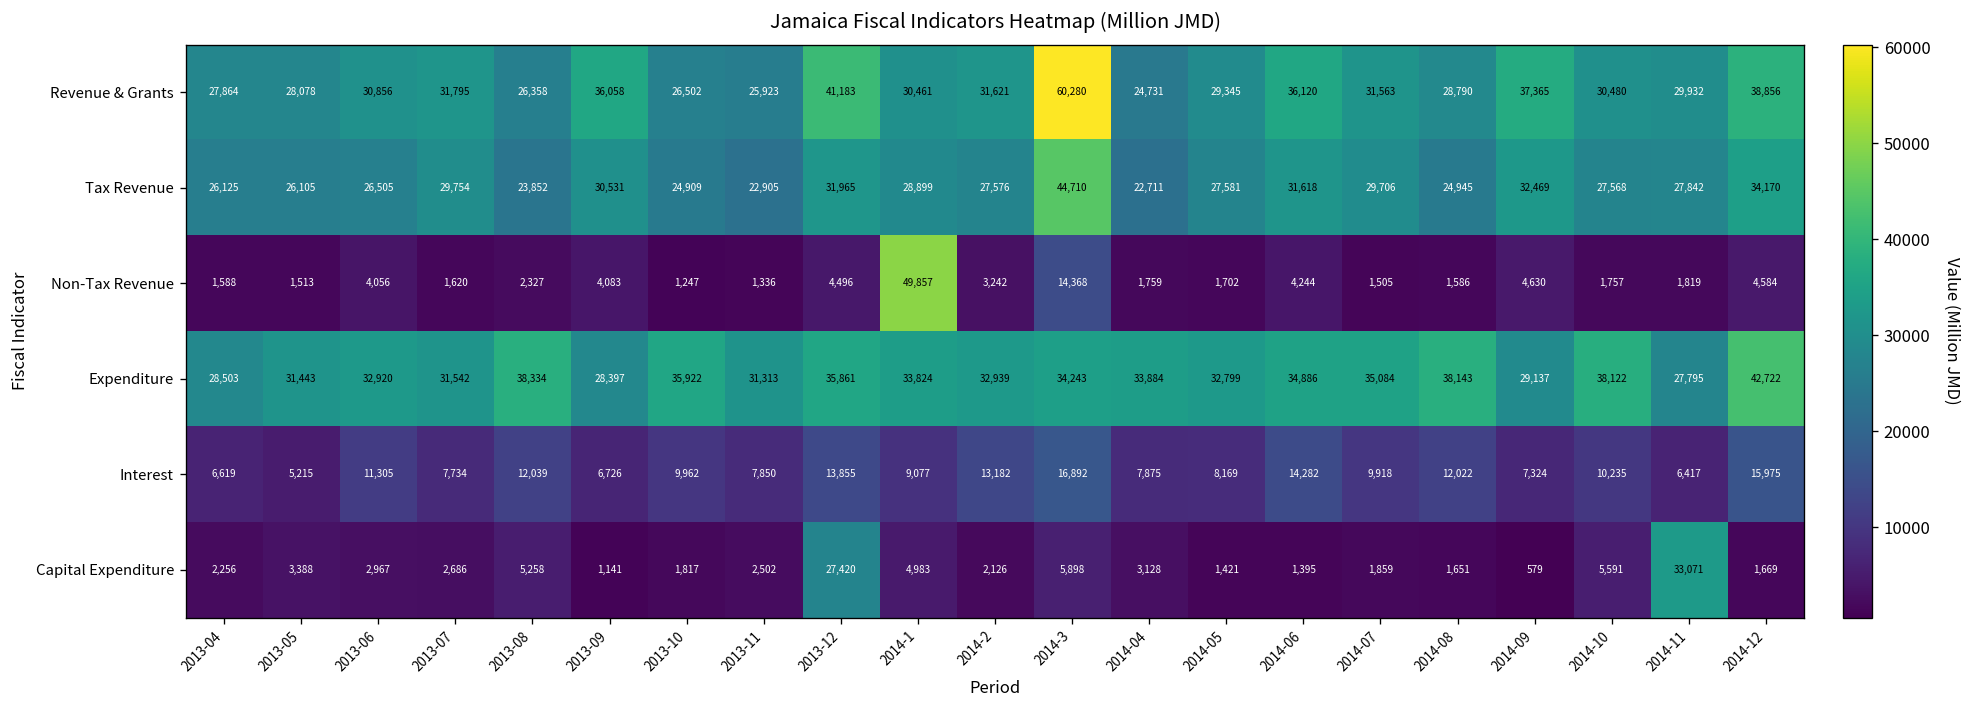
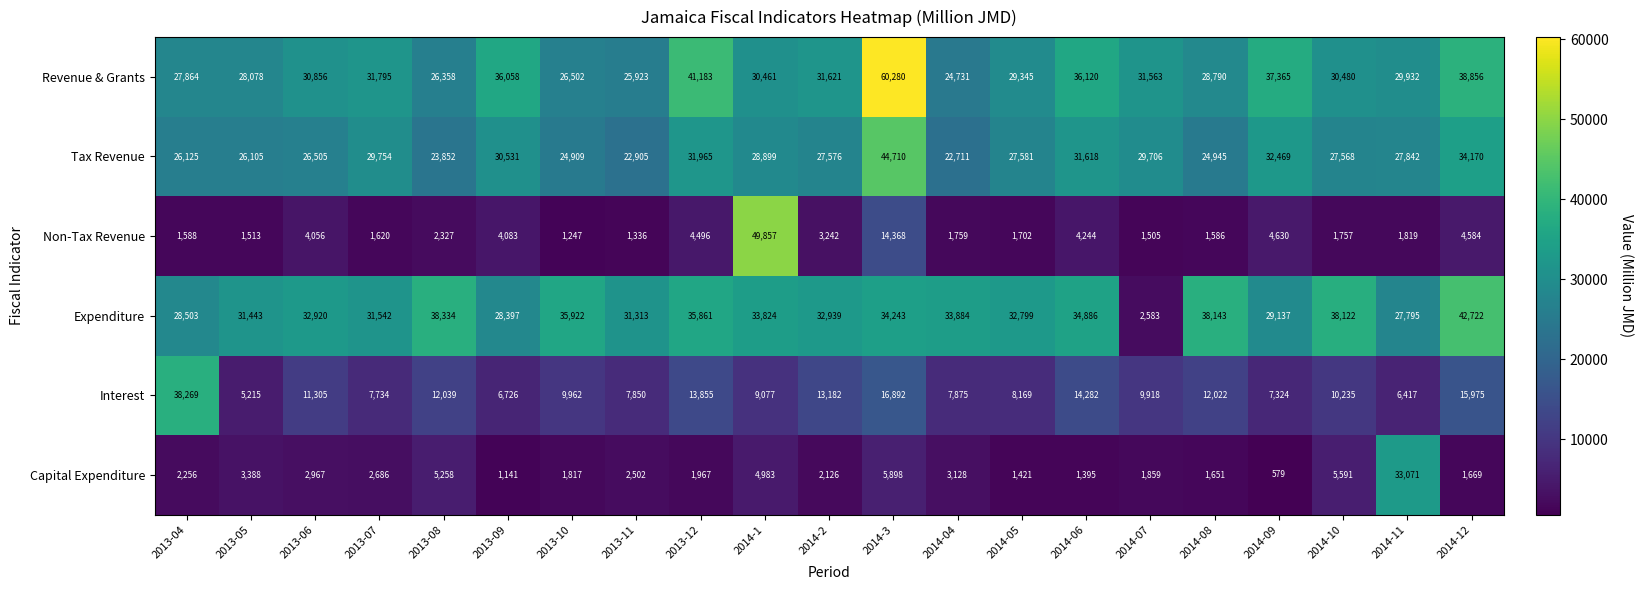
  {
    "Revenue & Grants": {
      "2013-04": "27,864",
      "2013-05": "28,078",
      "2013-06": "30,856",
      "2013-07": "31,795",
      "2013-08": "26,358",
      "2013-09": "36,058",
      "2013-10": "26,502",
      "2013-11": "25,923",
      "2013-12": "41,183",
      "2014-1": "30,461",
      "2014-2": "31,621",
      "2014-3": "60,280",
      "2014-04": "24,731",
      "2014-05": "29,345",
      "2014-06": "36,120",
      "2014-07": "31,563",
      "2014-08": "28,790",
      "2014-09": "37,365",
      "2014-10": "30,480",
      "2014-11": "29,932",
      "2014-12": "38,856"
    },
    "Tax Revenue": {
      "2013-04": "26,125",
      "2013-05": "26,105",
      "2013-06": "26,505",
      "2013-07": "29,754",
      "2013-08": "23,852",
      "2013-09": "30,531",
      "2013-10": "24,909",
      "2013-11": "22,905",
      "2013-12": "31,965",
      "2014-1": "28,899",
      "2014-2": "27,576",
      "2014-3": "44,710",
      "2014-04": "22,711",
      "2014-05": "27,581",
      "2014-06": "31,618",
      "2014-07": "29,706",
      "2014-08": "24,945",
      "2014-09": "32,469",
      "2014-10": "27,568",
      "2014-11": "27,842",
      "2014-12": "34,170"
    },
    "Non-Tax Revenue": {
      "2013-04": "1,588",
      "2013-05": "1,513",
      "2013-06": "4,056",
      "2013-07": "1,620",
      "2013-08": "2,327",
      "2013-09": "4,083",
      "2013-10": "1,247",
      "2013-11": "1,336",
      "2013-12": "4,496",
      "2014-1": "49,857",
      "2014-2": "3,242",
      "2014-3": "14,368",
      "2014-04": "1,759",
      "2014-05": "1,702",
      "2014-06": "4,244",
      "2014-07": "1,505",
      "2014-08": "1,586",
      "2014-09": "4,630",
      "2014-10": "1,757",
      "2014-11": "1,819",
      "2014-12": "4,584"
    },
    "Expenditure": {
      "2013-04": "28,503",
      "2013-05": "31,443",
      "2013-06": "32,920",
      "2013-07": "31,542",
      "2013-08": "38,334",
      "2013-09": "28,397",
      "2013-10": "35,922",
      "2013-11": "31,313",
      "2013-12": "35,861",
      "2014-1": "33,824",
      "2014-2": "32,939",
      "2014-3": "34,243",
      "2014-04": "33,884",
      "2014-05": "32,799",
      "2014-06": "34,886",
-     "2014-07": "35,084",
+     "2014-07": "2,583",
      "2014-08": "38,143",
      "2014-09": "29,137",
      "2014-10": "38,122",
      "2014-11": "27,795",
      "2014-12": "42,722"
    },
    "Interest": {
-     "2013-04": "6,619",
+     "2013-04": "38,269",
      "2013-05": "5,215",
      "2013-06": "11,305",
      "2013-07": "7,734",
      "2013-08": "12,039",
      "2013-09": "6,726",
      "2013-10": "9,962",
      "2013-11": "7,850",
      "2013-12": "13,855",
      "2014-1": "9,077",
      "2014-2": "13,182",
      "2014-3": "16,892",
      "2014-04": "7,875",
      "2014-05": "8,169",
      "2014-06": "14,282",
      "2014-07": "9,918",
      "2014-08": "12,022",
      "2014-09": "7,324",
      "2014-10": "10,235",
      "2014-11": "6,417",
      "2014-12": "15,975"
    },
    "Capital Expenditure": {
      "2013-04": "2,256",
      "2013-05": "3,388",
      "2013-06": "2,967",
      "2013-07": "2,686",
      "2013-08": "5,258",
      "2013-09": "1,141",
      "2013-10": "1,817",
      "2013-11": "2,502",
-     "2013-12": "27,420",
+     "2013-12": "1,967",
      "2014-1": "4,983",
      "2014-2": "2,126",
      "2014-3": "5,898",
      "2014-04": "3,128",
      "2014-05": "1,421",
      "2014-06": "1,395",
      "2014-07": "1,859",
      "2014-08": "1,651",
      "2014-09": "579",
      "2014-10": "5,591",
      "2014-11": "33,071",
      "2014-12": "1,669"
    }
  }
